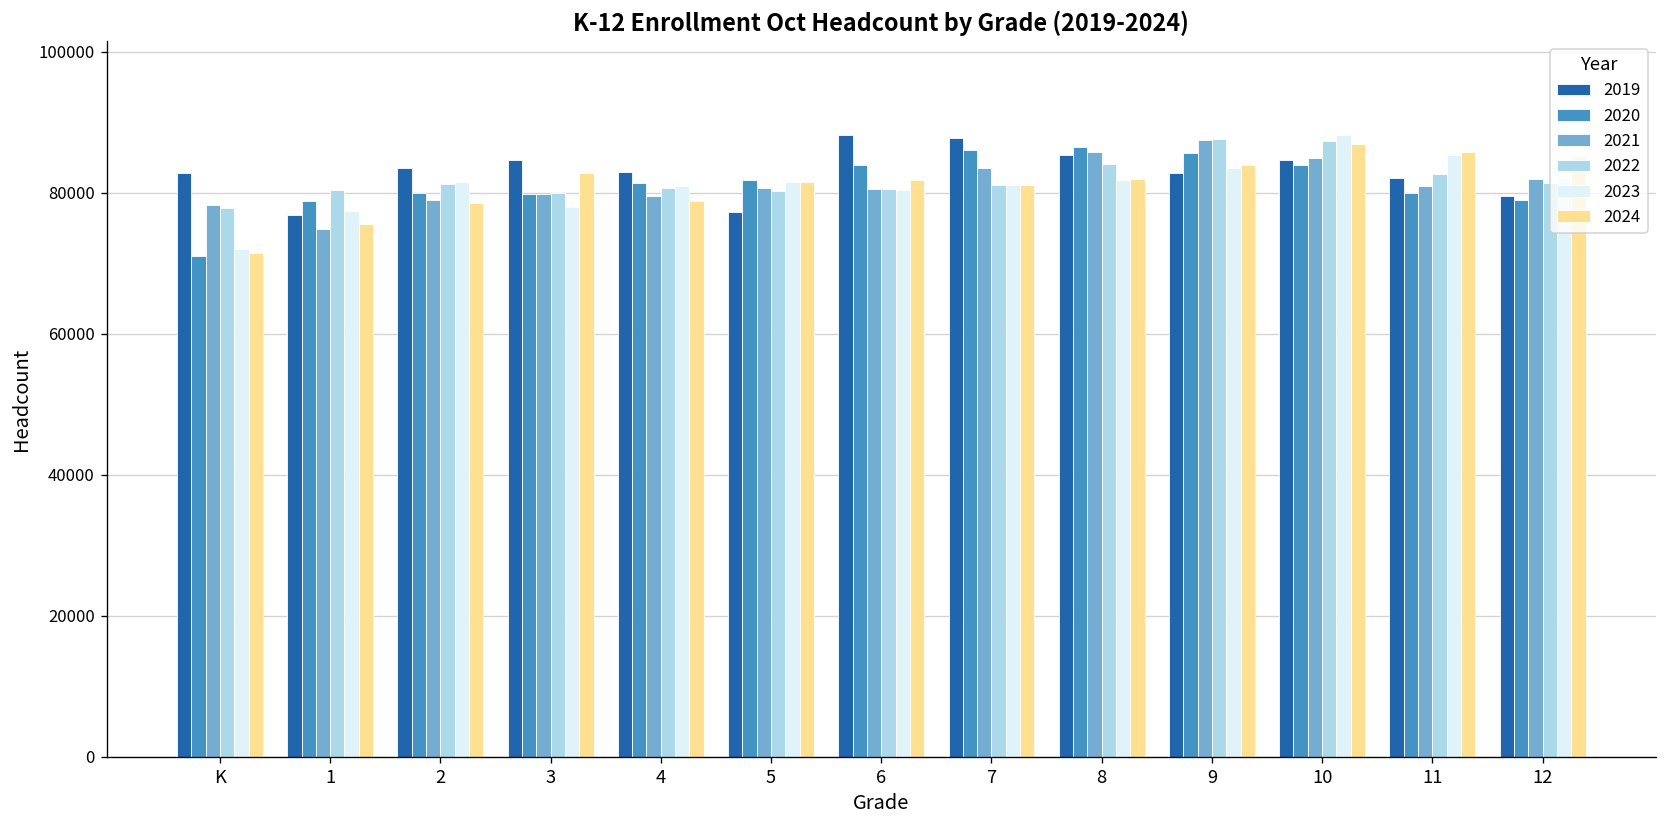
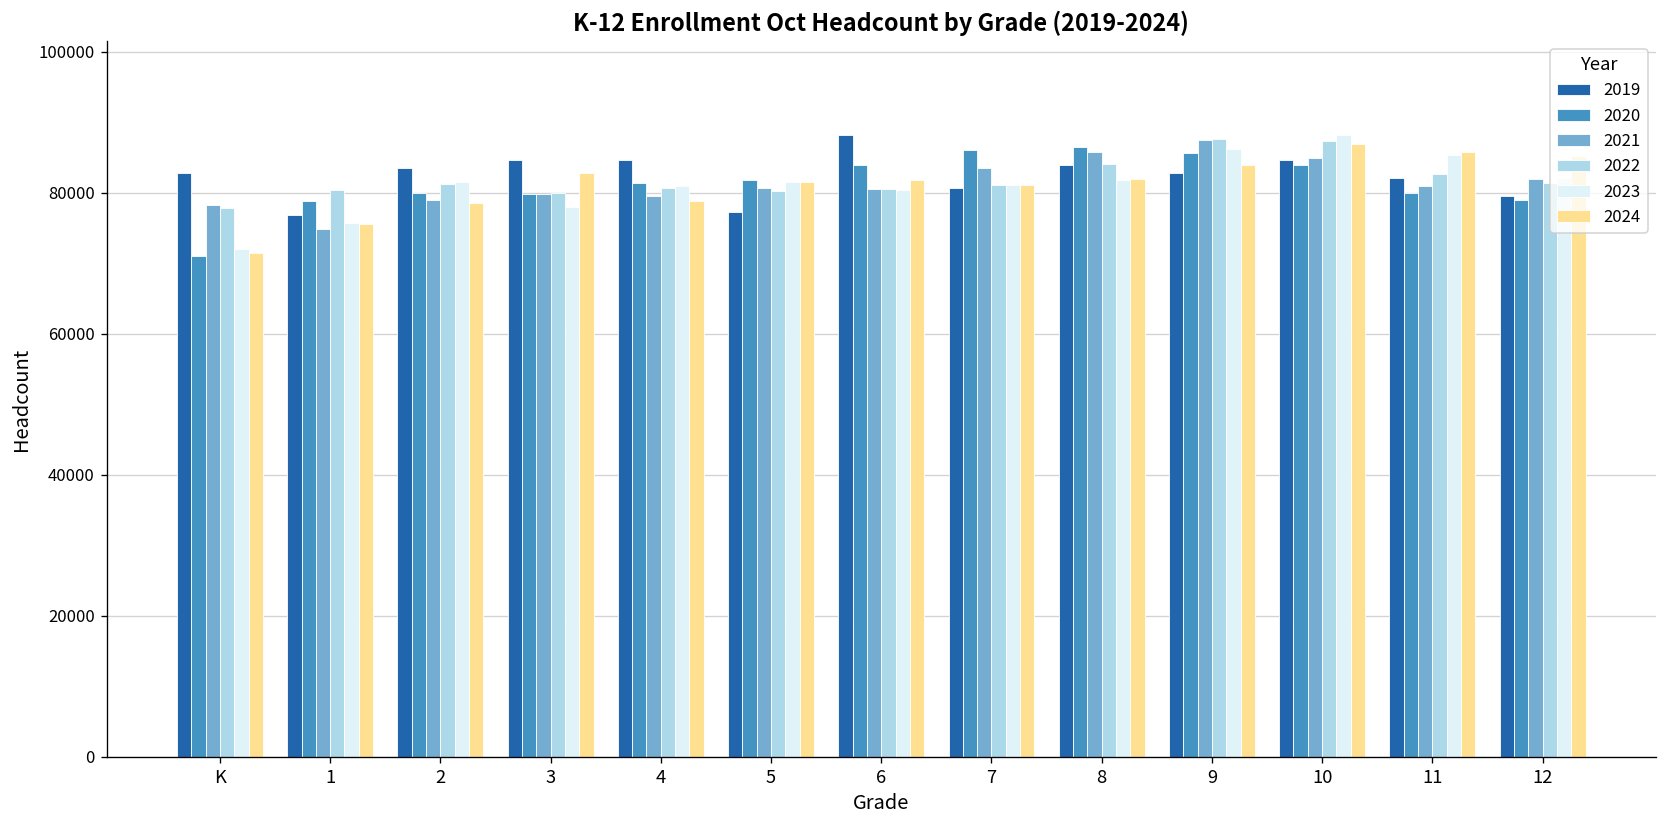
  {
    "2019": {
      "K": 83000,
      "1": 77000,
      "2": 83000,
      "3": 85000,
-     "4": 83000,
+     "4": 85000,
      "5": 77000,
      "6": 88000,
-     "7": 88000,
-     "8": 85000,
+     "7": 81000,
+     "8": 84000,
      "9": 83000,
      "10": 85000,
      "11": 82000,
      "12": 80000
    },
    "2022": {
      "K": 78000,
      "1": 80000,
      "2": 81000,
      "3": 80000,
      "4": 81000,
      "5": 80000,
      "6": 81000,
      "7": 81000,
      "8": 84000,
      "9": 88000,
      "10": 87000,
      "11": 83000,
      "12": 81000
    },
    "2023": {
      "K": 72000,
-     "1": 77000,
+     "1": 76000,
      "2": 82000,
      "3": 78000,
      "4": 81000,
      "5": 82000,
      "6": 80000,
      "7": 81000,
      "8": 82000,
-     "9": 84000,
+     "9": 86000,
      "10": 88000,
      "11": 85000
    },
    "2024": {
      "K": 71000,
      "1": 76000,
      "2": 78000,
      "3": 83000,
      "4": 79000,
      "5": 82000,
      "6": 82000,
      "7": 81000,
      "8": 82000,
      "9": 84000,
      "10": 87000,
      "11": 86000
    }
  }
